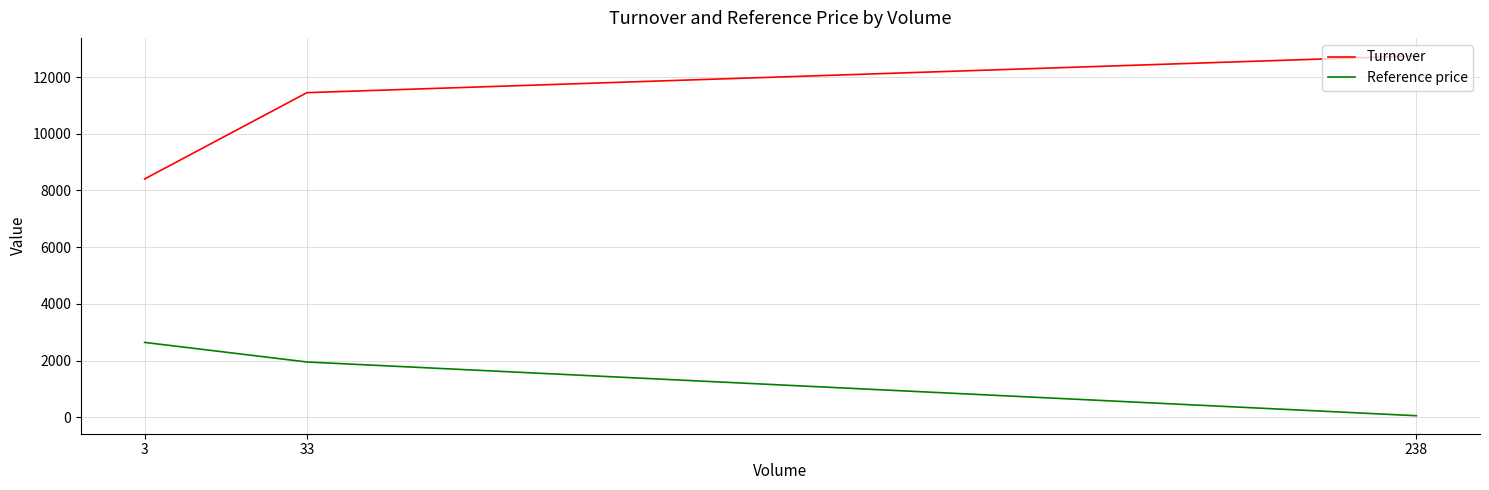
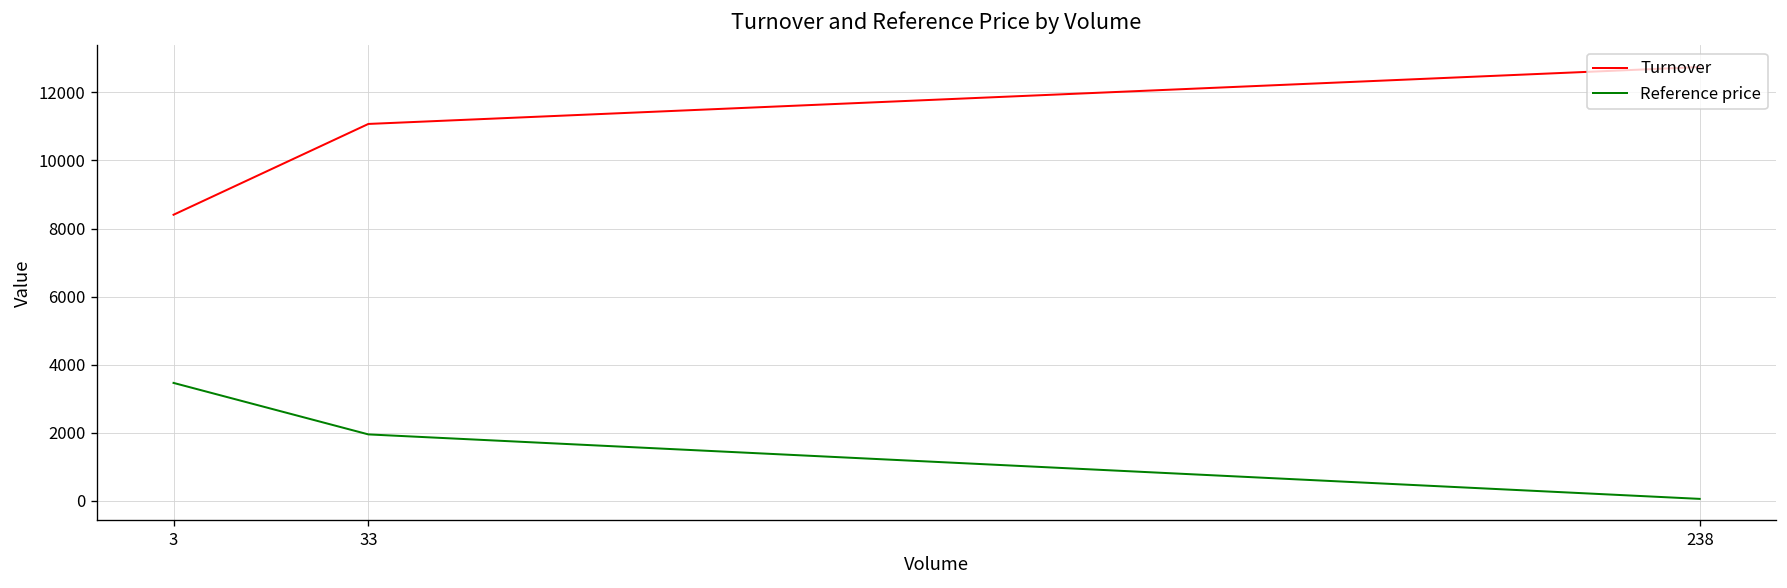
  {
    "Turnover": {
      "3": 8400,
-     "33": 11400
+     "33": 11100
    },
    "Reference price": {
-     "3": 2600,
+     "3": 3500,
      "33": 1900,
      "238": 100
    }
  }
